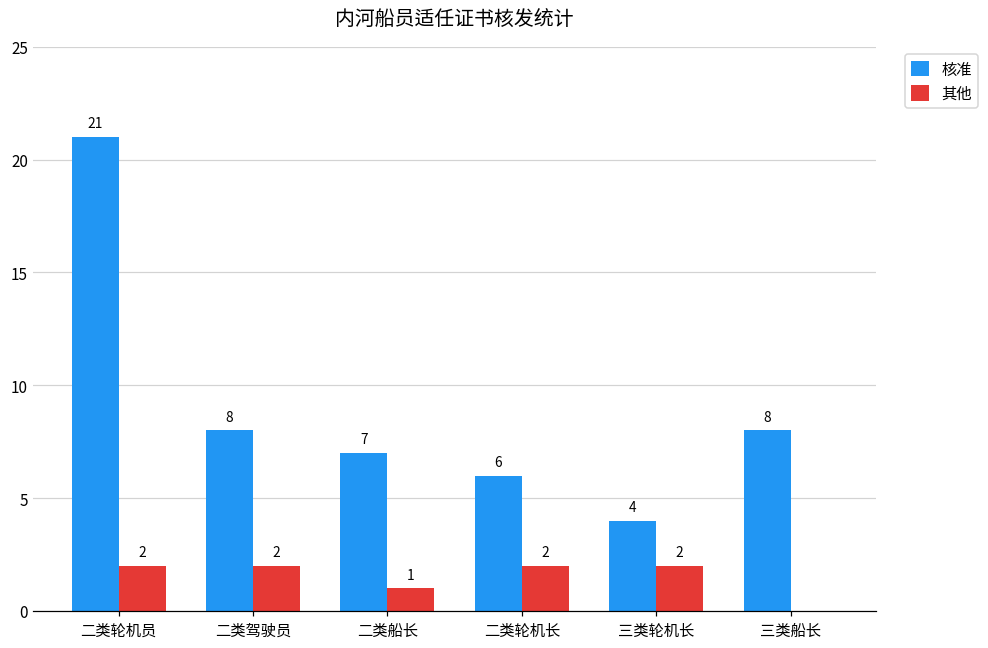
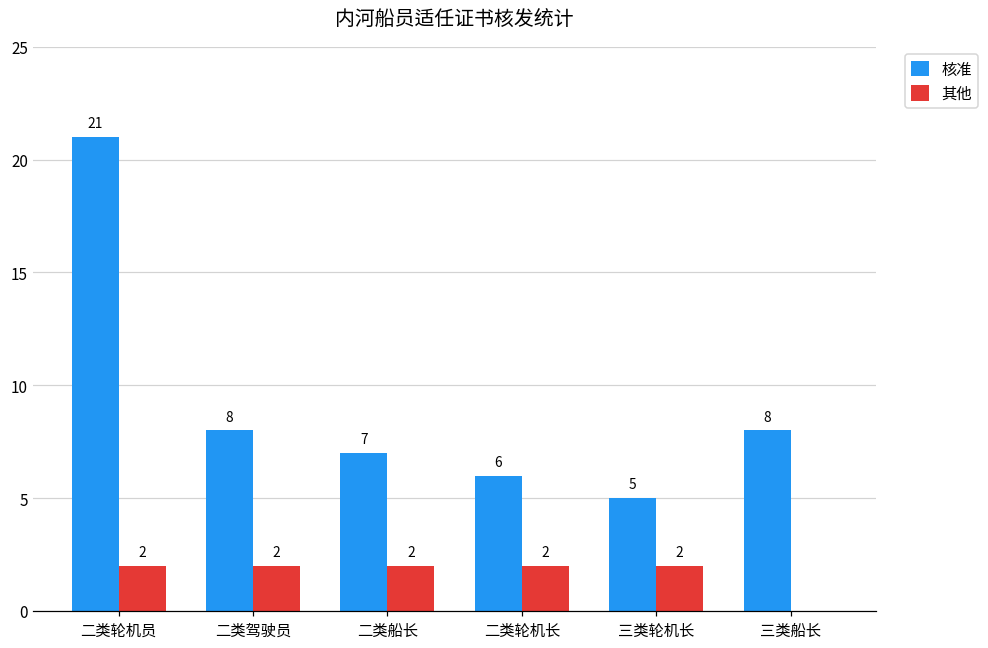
  {
    "核准": {
      "二类轮机员": 21,
      "二类驾驶员": 8,
      "二类船长": 7,
      "二类轮机长": 6,
-     "三类轮机长": 4,
+     "三类轮机长": 5,
      "三类船长": 8
    },
    "其他": {
      "二类轮机员": 2,
      "二类驾驶员": 2,
-     "二类船长": 1,
+     "二类船长": 2,
      "二类轮机长": 2,
      "三类轮机长": 2
    }
  }
